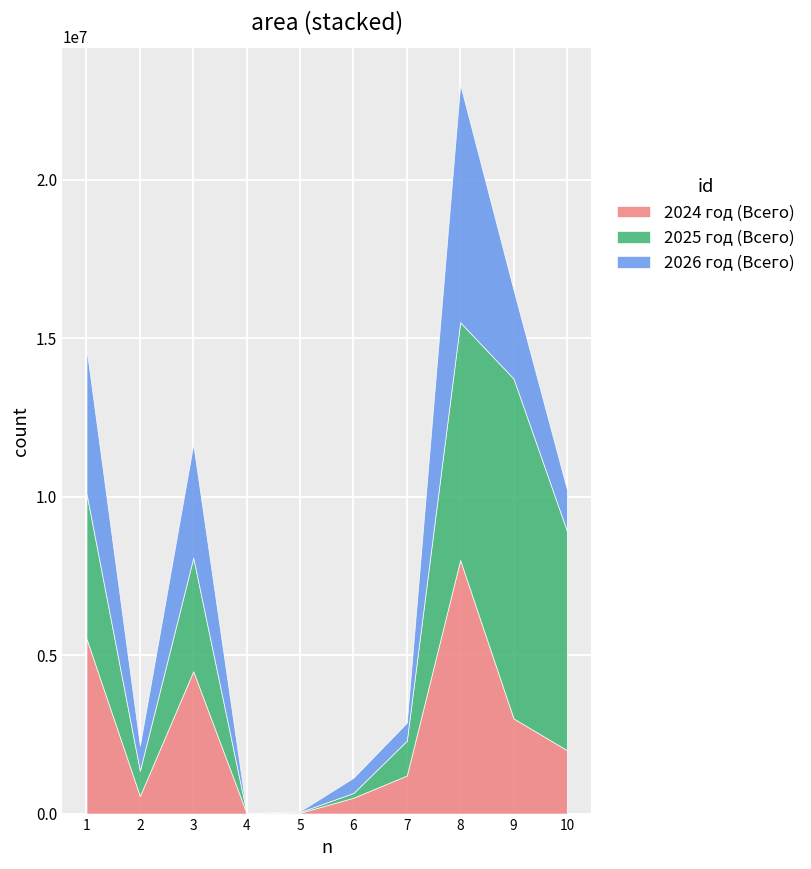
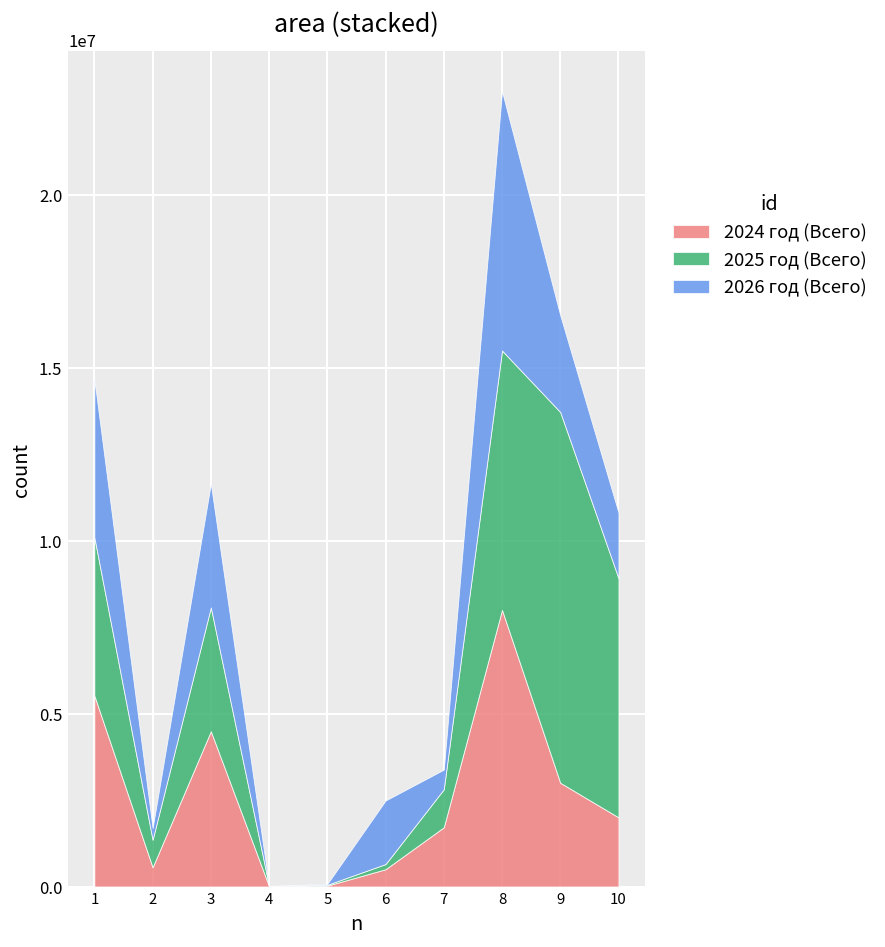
  {
    "2024 год (Всего)": {
      "1": 5500000,
      "2": 600000,
      "3": 4500000,
      "6": 500000,
-     "7": 1200000,
+     "7": 1700000,
      "8": 8000000,
      "9": 3000000,
      "10": 2000000
    },
    "2025 год (Всего)": {
      "1": 4600000,
      "2": 800000,
      "3": 3600000,
      "6": 100000,
      "7": 1100000,
      "8": 7500000,
      "9": 10700000,
      "10": 6900000
    },
    "2026 год (Всего)": {
      "1": 4600000,
-     "2": 800000,
+     "2": 300000,
      "3": 3600000,
-     "6": 500000,
+     "6": 1800000,
      "7": 600000,
      "8": 7500000,
      "9": 2800000,
-     "10": 1300000
+     "10": 1900000
    }
  }
